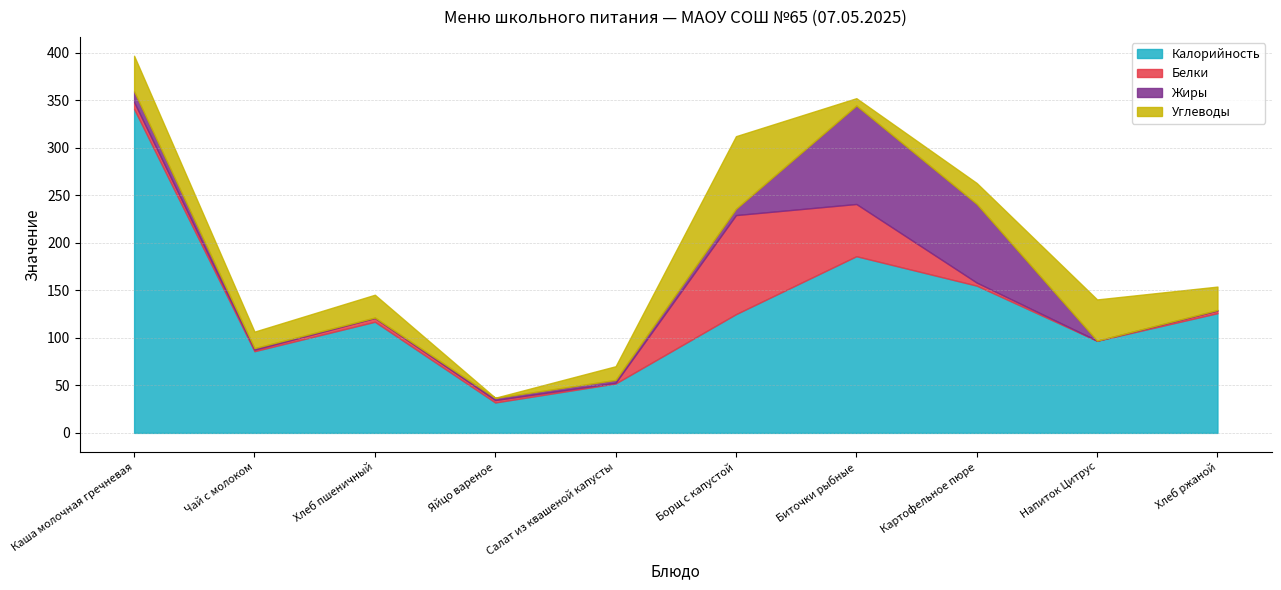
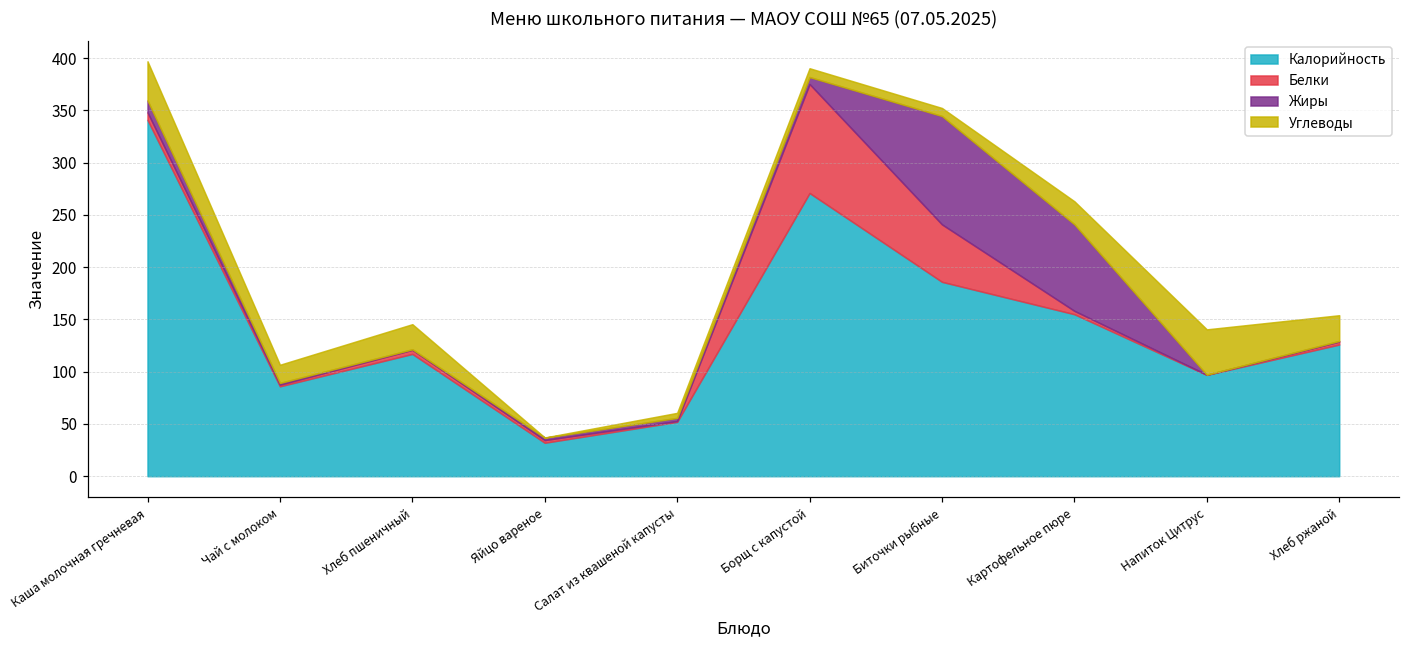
  {
    "Калорийность": {
      "Каша молочная гречневая": 340,
      "Хлеб пшеничный": 120,
-     "Борщ с капустой": 130,
+     "Борщ с капустой": 270,
      "Биточки рыбные": 190,
      "Картофельное пюре": 160,
      "Хлеб ржаной": 130
    },
    "Белки": {
      "Каша молочная гречневая": 10,
      "Борщ с капустой": 100,
      "Биточки рыбные": 50,
      "Картофельное пюре": 0
    },
    "Жиры": {
      "Каша молочная гречневая": 10,
      "Салат из квашеной капусты": 0,
      "Борщ с капустой": 10,
      "Биточки рыбные": 100,
      "Картофельное пюре": 80
    },
    "Углеводы": {
      "Каша молочная гречневая": 40,
      "Чай с молоком": 20,
      "Хлеб пшеничный": 20,
-     "Салат из квашеной капусты": 10,
-     "Борщ с капустой": 80,
+     "Салат из квашеной капусты": 0,
+     "Борщ с капустой": 10,
      "Биточки рыбные": 10,
      "Картофельное пюре": 20,
      "Напиток Цитрус": 40,
      "Хлеб ржаной": 20
    }
  }
